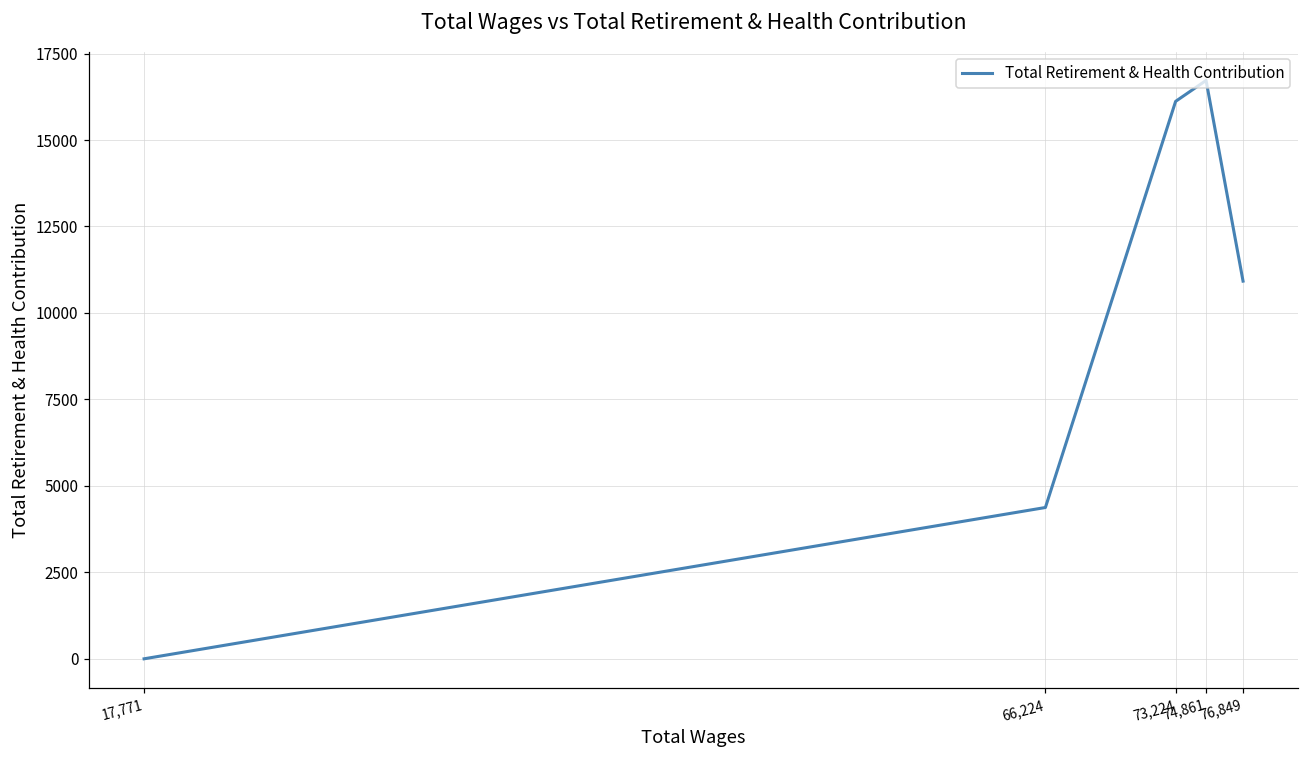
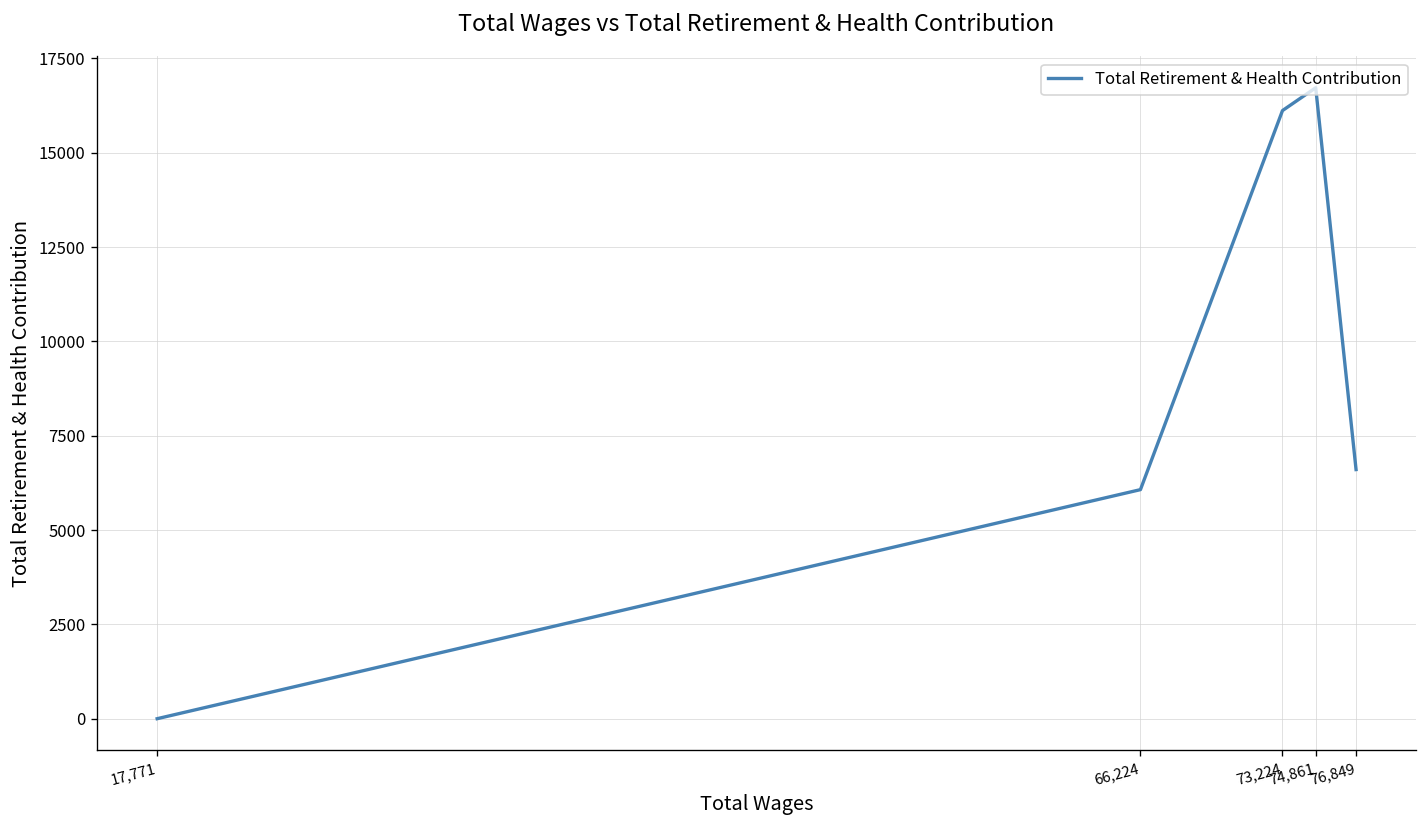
  {
    "17,771": 0,
-   "66,224": 4400,
+   "66,224": 6100,
    "73,224": 16100,
-   "76,849": 10900
+   "76,849": 6600
  }
